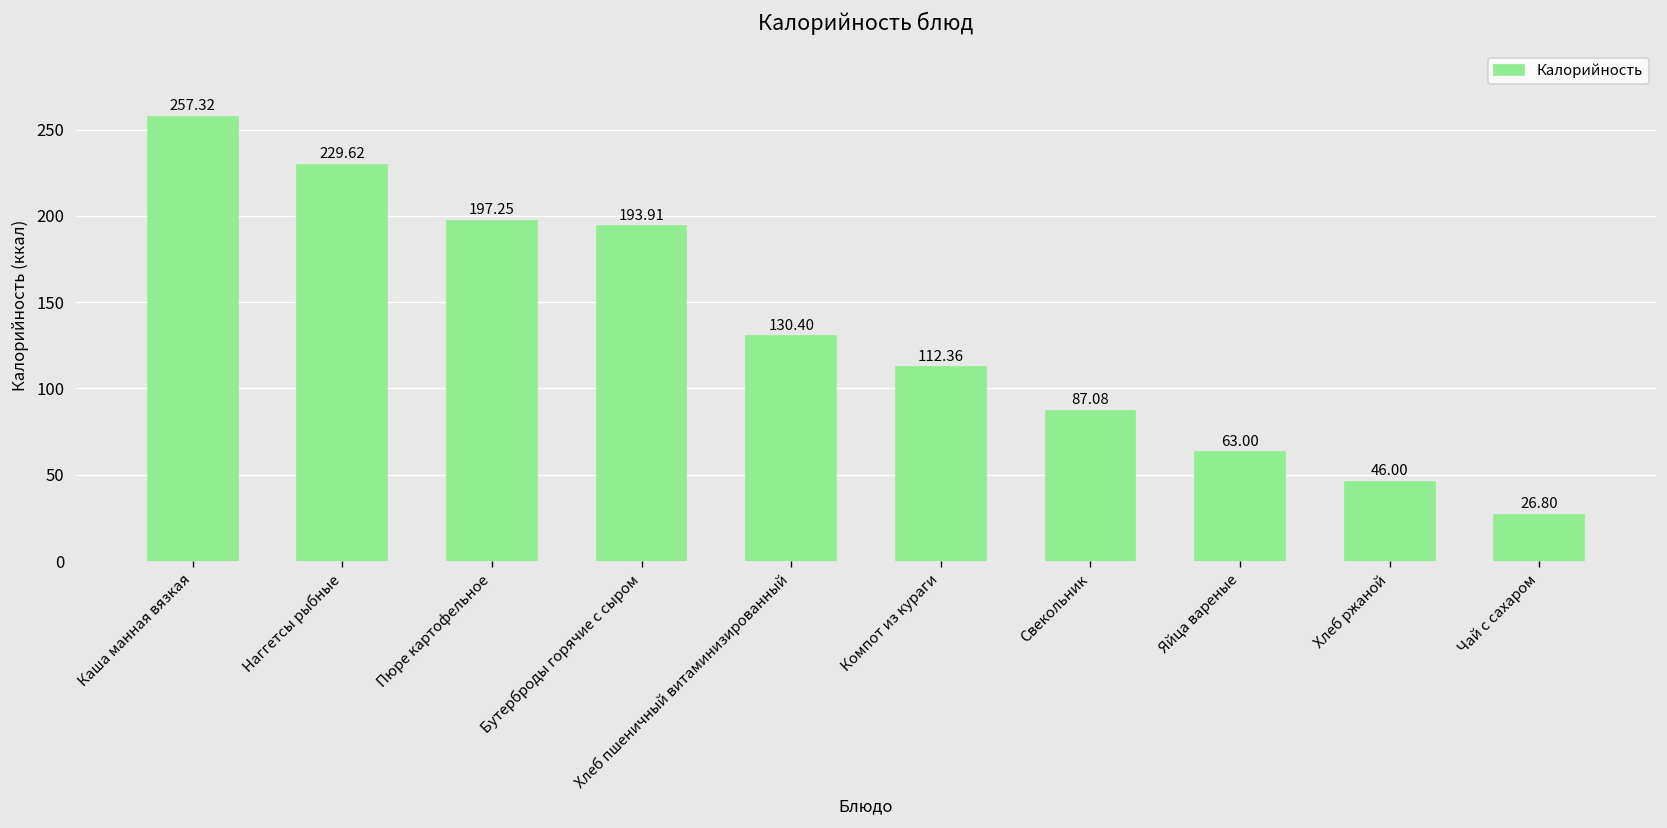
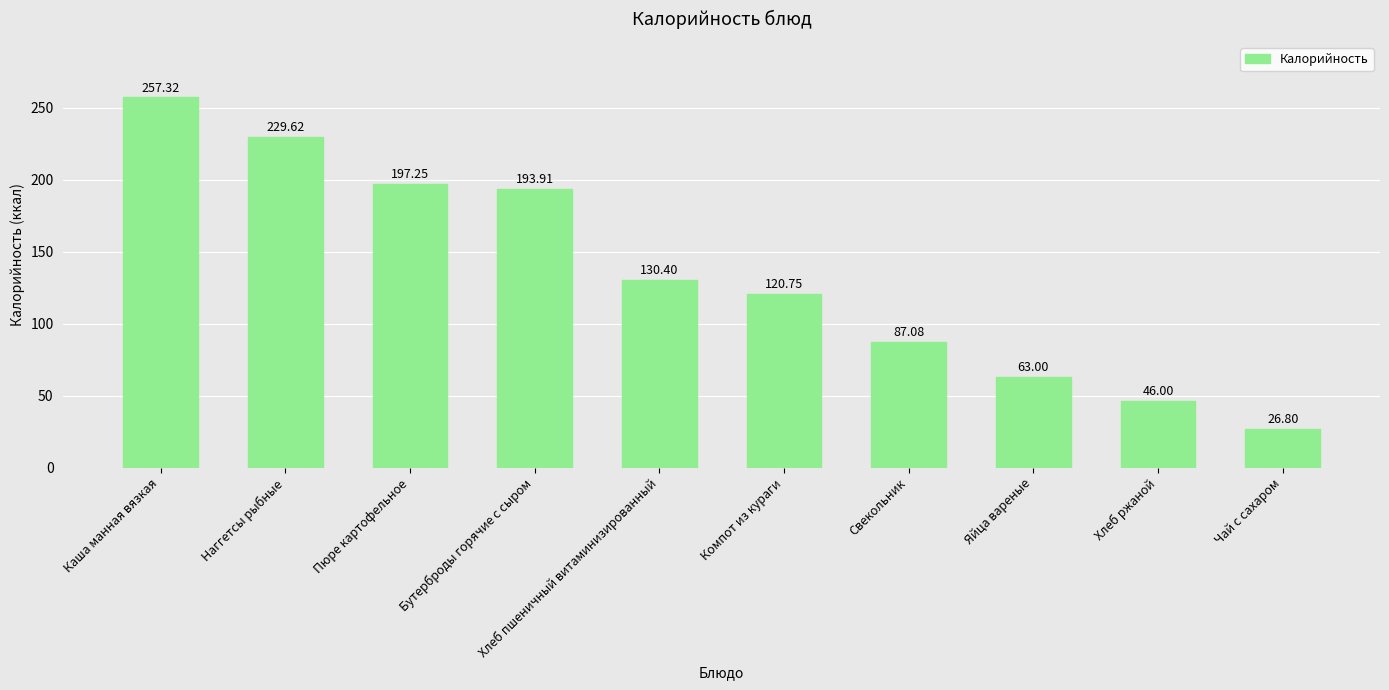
  {
    "Каша манная вязкая": 257.32,
    "Наггетсы рыбные": 229.62,
    "Пюре картофельное": 197.25,
    "Бутерброды горячие с сыром": 193.91,
    "Хлеб пшеничный витаминизированный": 130.40,
-   "Компот из кураги": 112.36,
+   "Компот из кураги": 120.75,
    "Свекольник": 87.08,
    "Яйца вареные": 63.00,
    "Хлеб ржаной": 46.00,
    "Чай с сахаром": 26.80
  }
